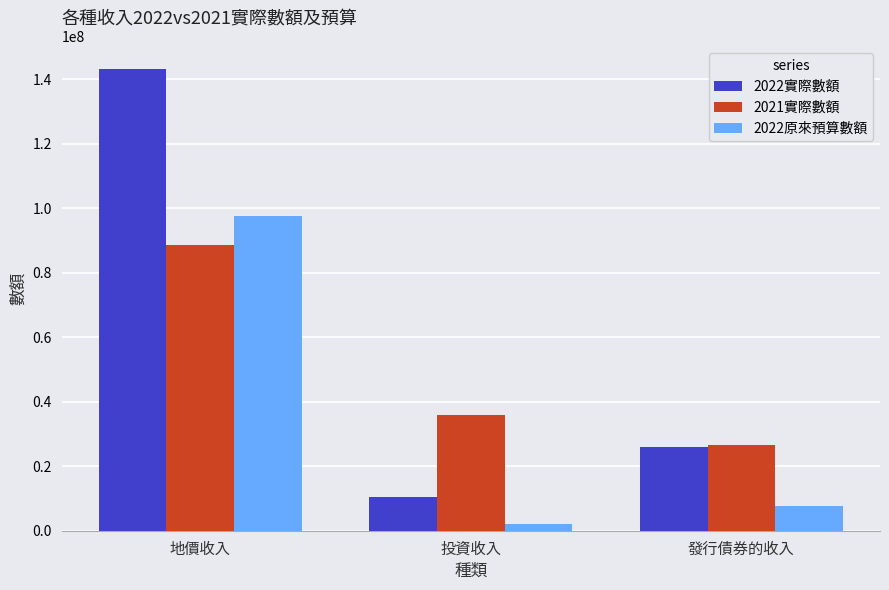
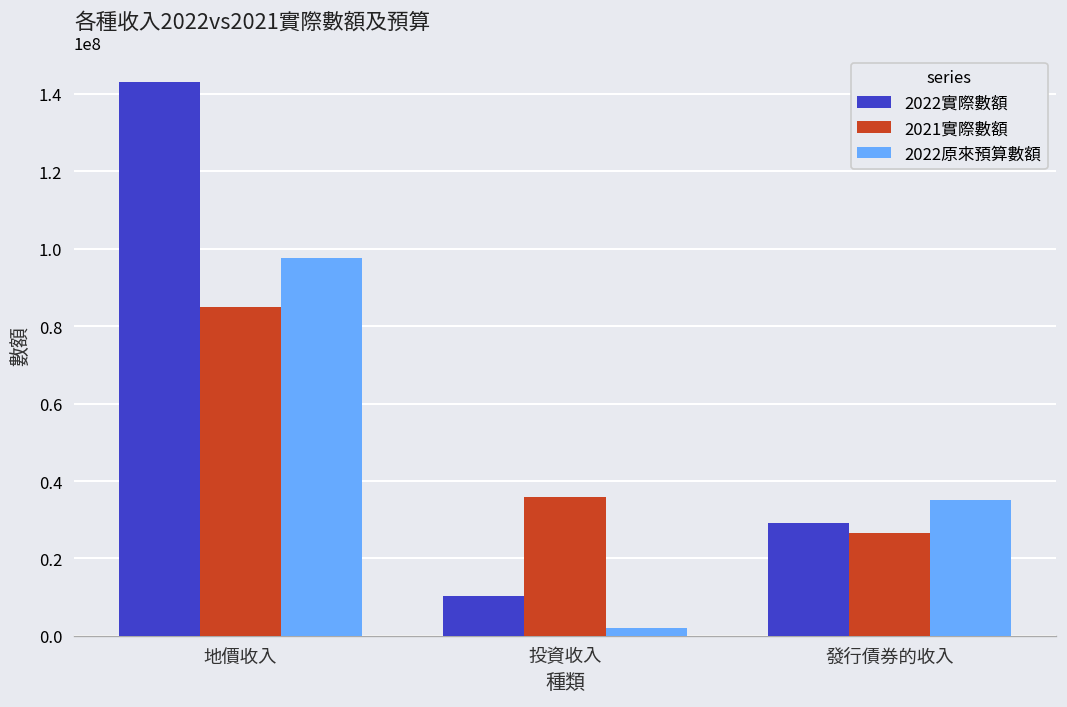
  {
    "2022實際數額": {
      "地價收入": 143000000,
      "投資收入": 10000000,
-     "發行債券的收入": 26000000
+     "發行債券的收入": 29000000
    },
    "2021實際數額": {
-     "地價收入": 89000000,
+     "地價收入": 85000000,
      "投資收入": 36000000,
      "發行債券的收入": 26000000
    },
    "2022原來預算數額": {
      "地價收入": 98000000,
      "投資收入": 2000000,
-     "發行債券的收入": 8000000
+     "發行債券的收入": 35000000
    }
  }
